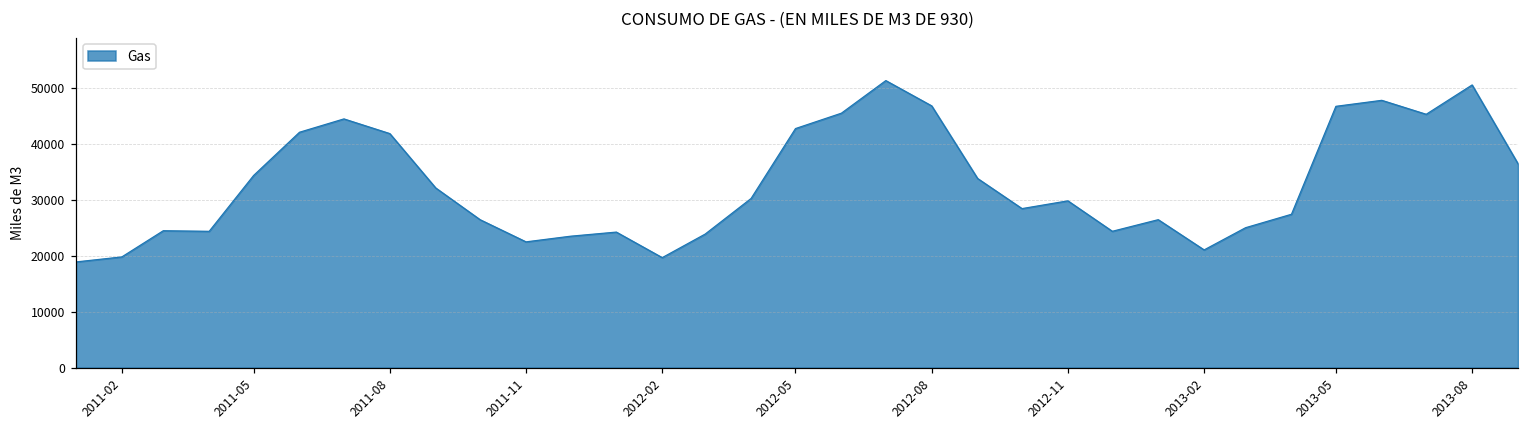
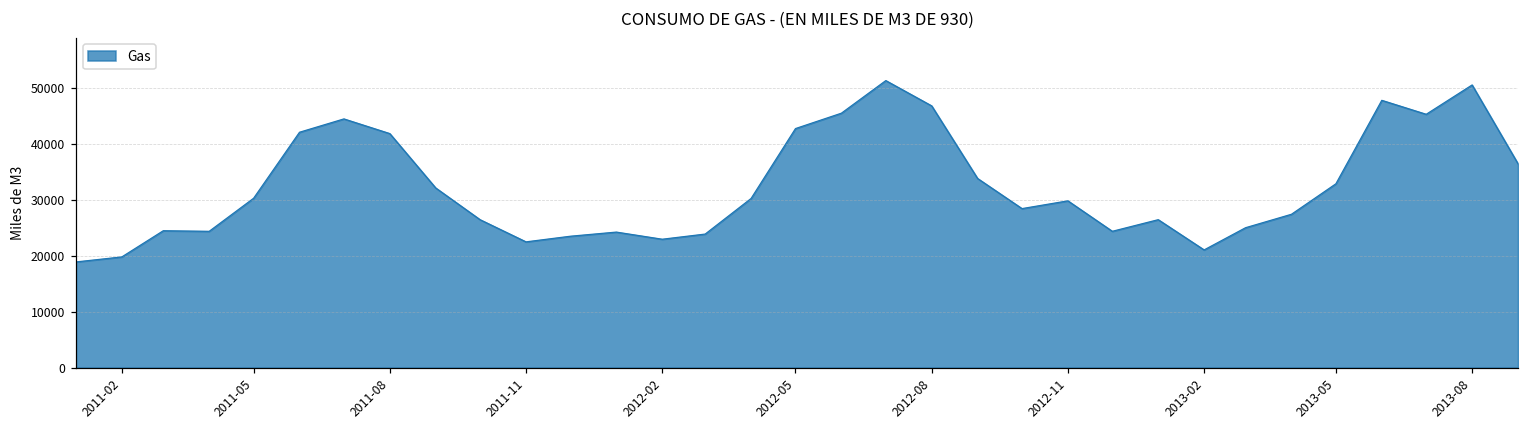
  {
    "2011-02": 20000,
-   "2011-05": 34000,
+   "2011-05": 30000,
    "2011-08": 42000,
    "2011-11": 22000,
-   "2012-02": 20000,
+   "2012-02": 23000,
    "2012-05": 43000,
    "2012-08": 47000,
    "2012-11": 30000,
    "2013-02": 21000,
-   "2013-05": 47000,
+   "2013-05": 33000,
    "2013-08": 51000
  }
